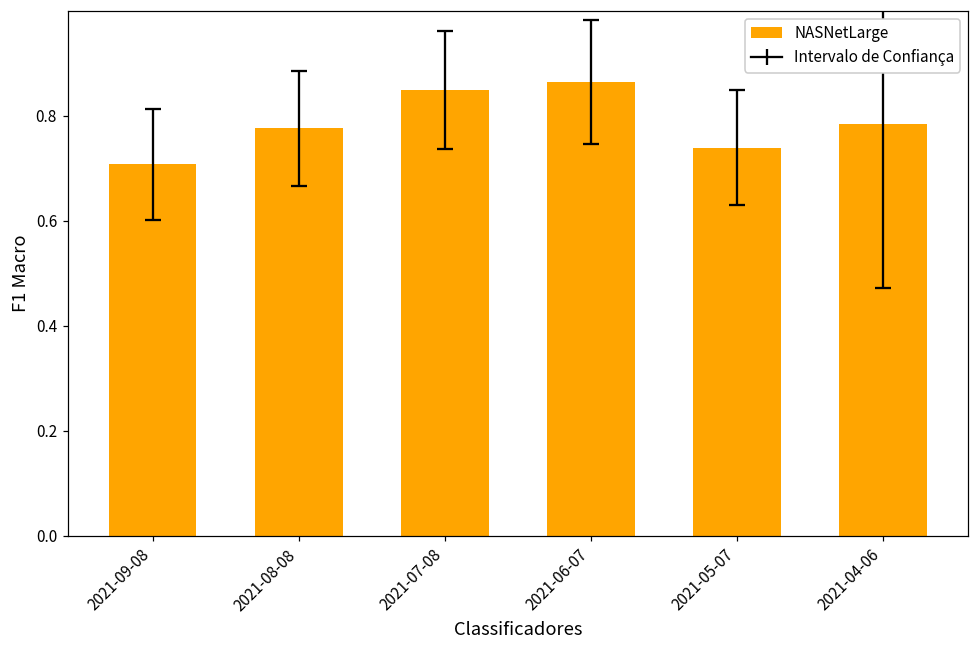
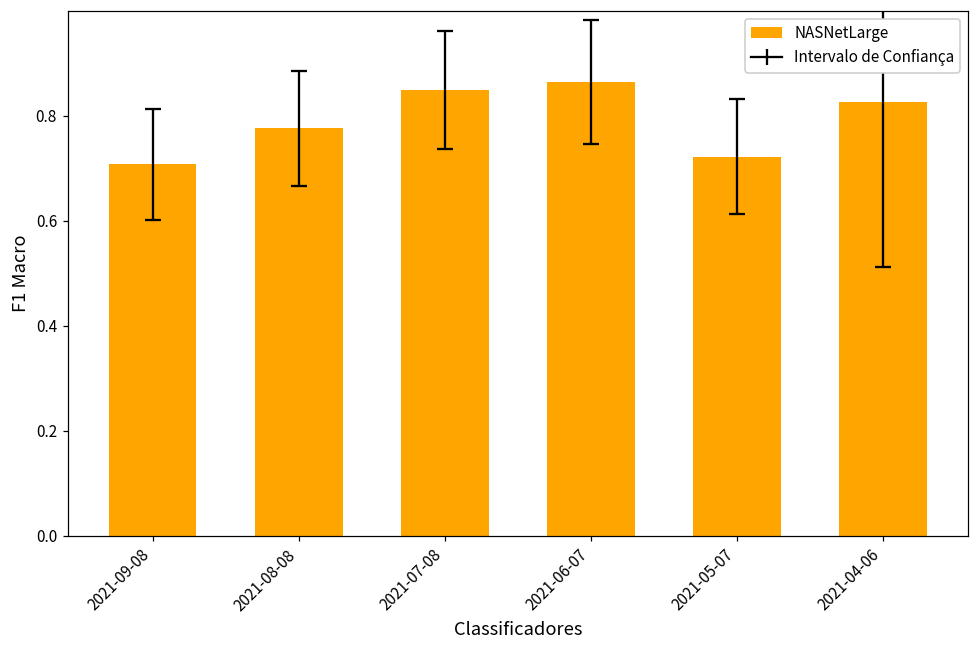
  {
    "NASNetLarge": {
      "2021-09-08": 0.71,
      "2021-08-08": 0.78,
      "2021-07-08": 0.85,
      "2021-06-07": 0.87,
-     "2021-05-07": 0.74,
-     "2021-04-06": 0.79
+     "2021-05-07": 0.72,
+     "2021-04-06": 0.83
    }
  }
